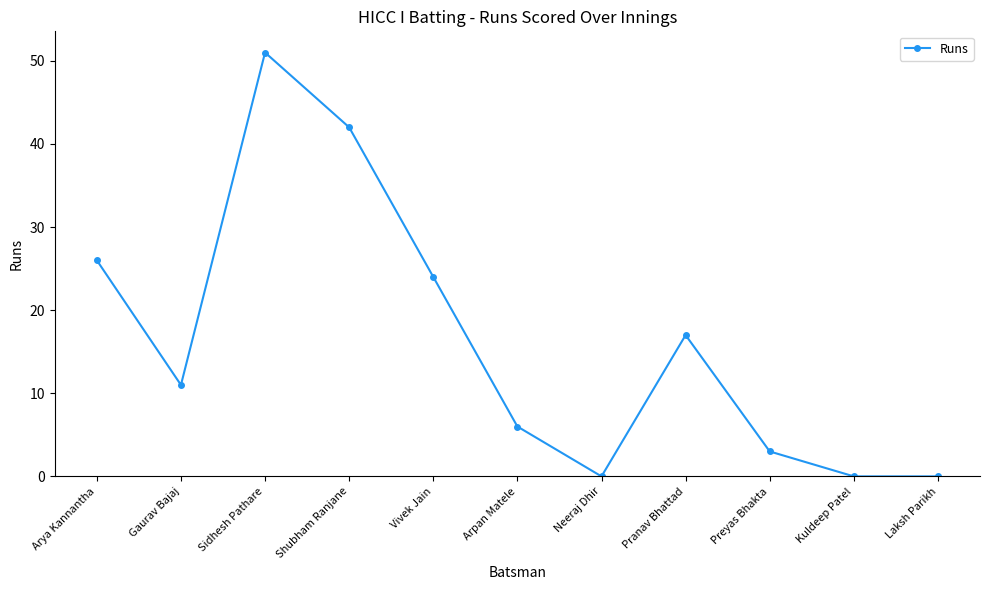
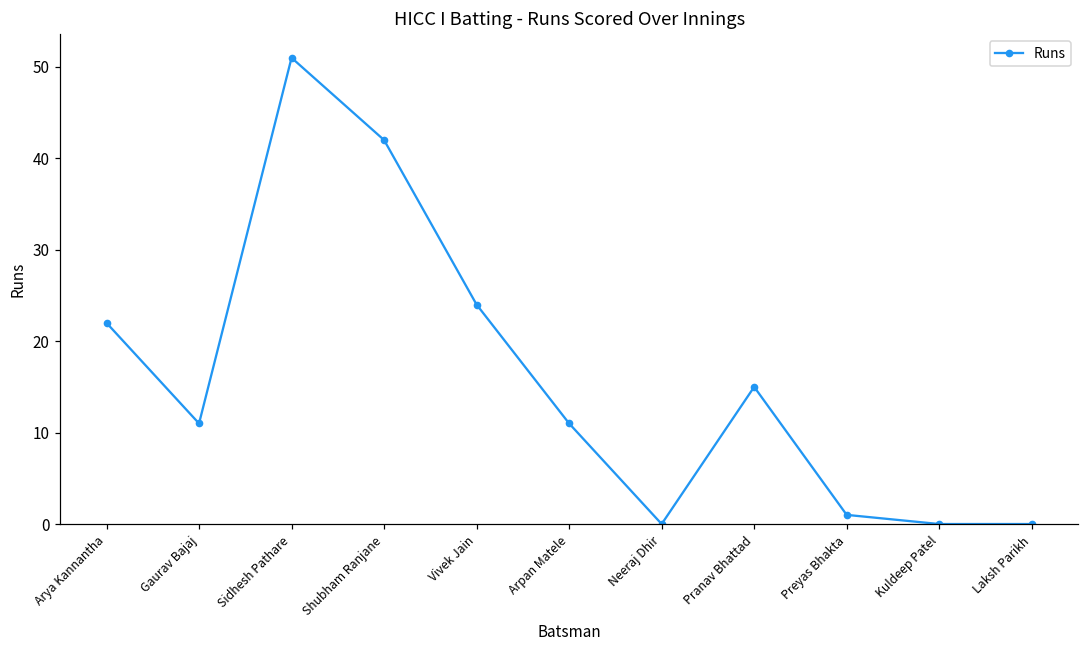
  {
-   "Arya Kannantha": 26,
+   "Arya Kannantha": 22,
    "Gaurav Bajaj": 11,
    "Sidhesh Pathare": 51,
    "Shubham Ranjane": 42,
    "Vivek Jain": 24,
-   "Arpan Matele": 6,
+   "Arpan Matele": 11,
    "Neeraj Dhir": 0,
-   "Pranav Bhattad": 17,
-   "Preyas Bhakta": 3,
+   "Pranav Bhattad": 15,
+   "Preyas Bhakta": 1,
    "Kuldeep Patel": 0,
    "Laksh Parikh": 0
  }
